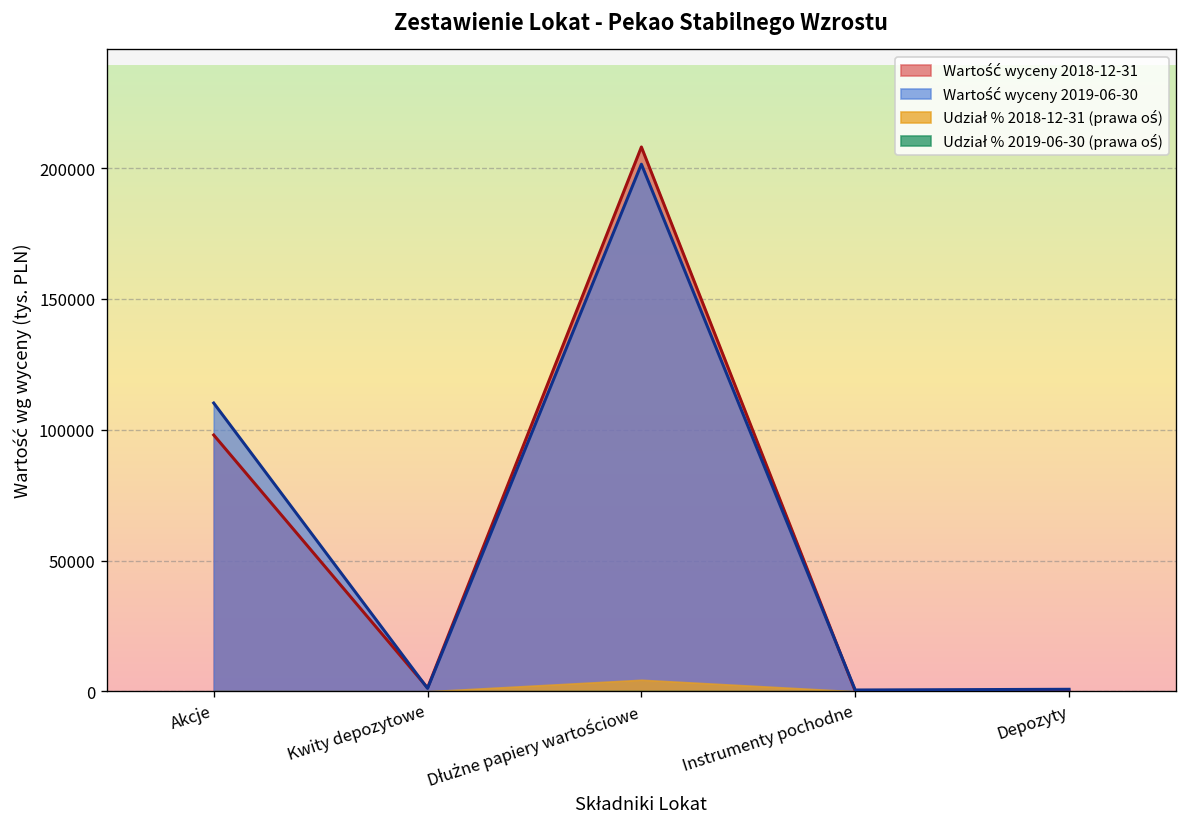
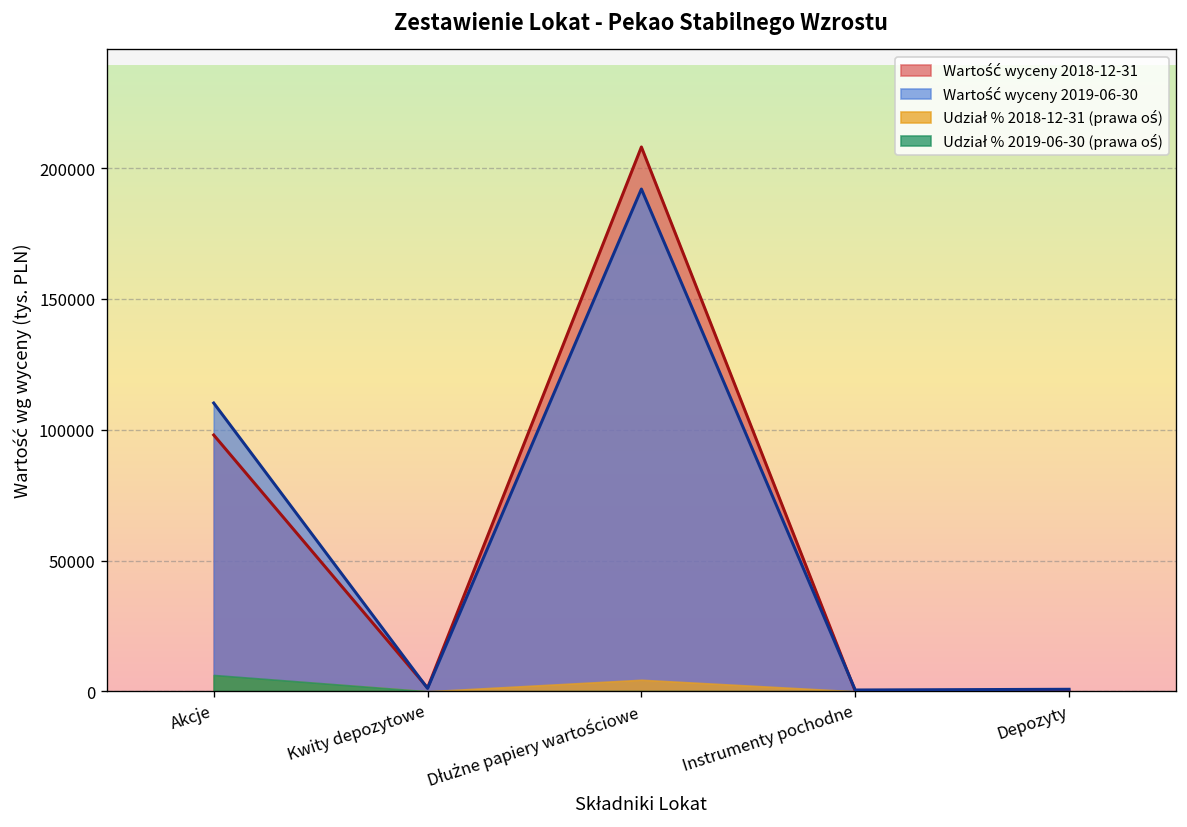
  {
    "Wartość wyceny 2018-12-31": {
      "Akcje": 98000,
      "Dłużne papiery wartościowe": 208000
    },
    "Wartość wyceny 2019-06-30": {
      "Akcje": 110000,
-     "Dłużne papiery wartościowe": 202000
+     "Dłużne papiery wartościowe": 192000
    },
    "Udział % 2018-12-31 (prawa oś)": {
-     "Akcje": 0,
+     "Akcje": 6000,
      "Dłużne papiery wartościowe": 4000
    },
    "Udział % 2019-06-30 (prawa oś)": {
-     "Akcje": 0
+     "Akcje": 6000
    }
  }
